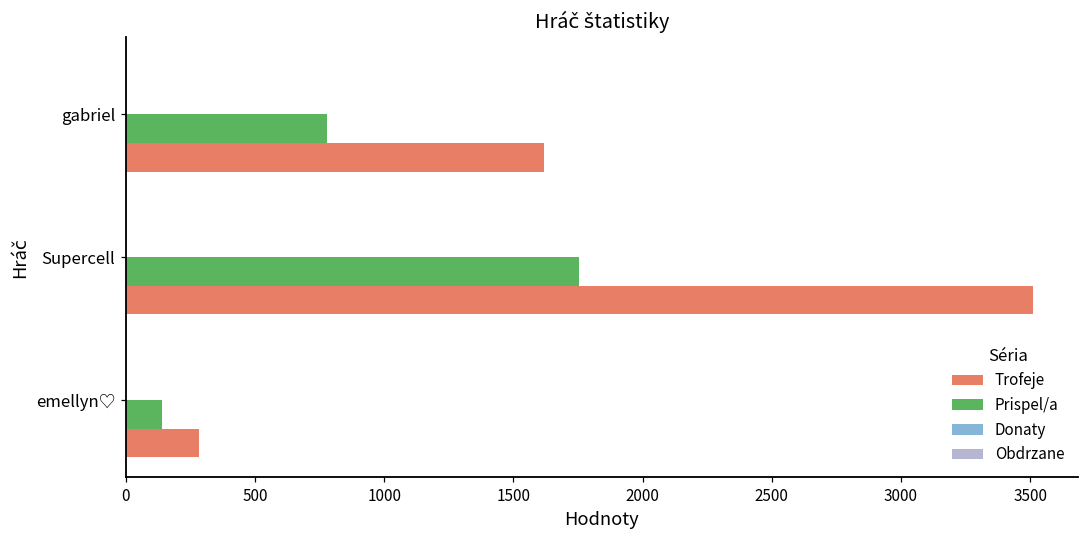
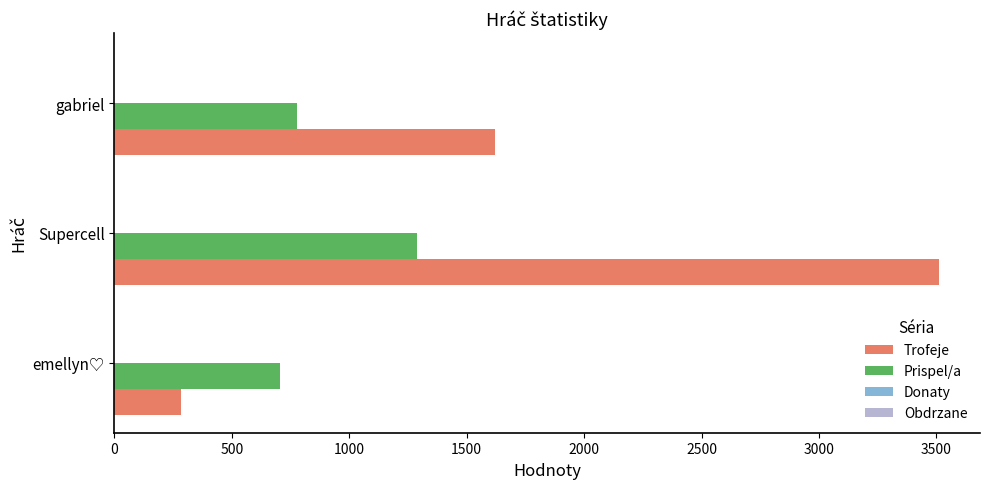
  {
    "Trofeje": {
      "gabriel": 1620,
      "Supercell": 3510,
      "emellyn♡": 280
    },
    "Prispel/a": {
      "gabriel": 780,
-     "Supercell": 1760,
-     "emellyn♡": 140
+     "Supercell": 1290,
+     "emellyn♡": 700
    }
  }
